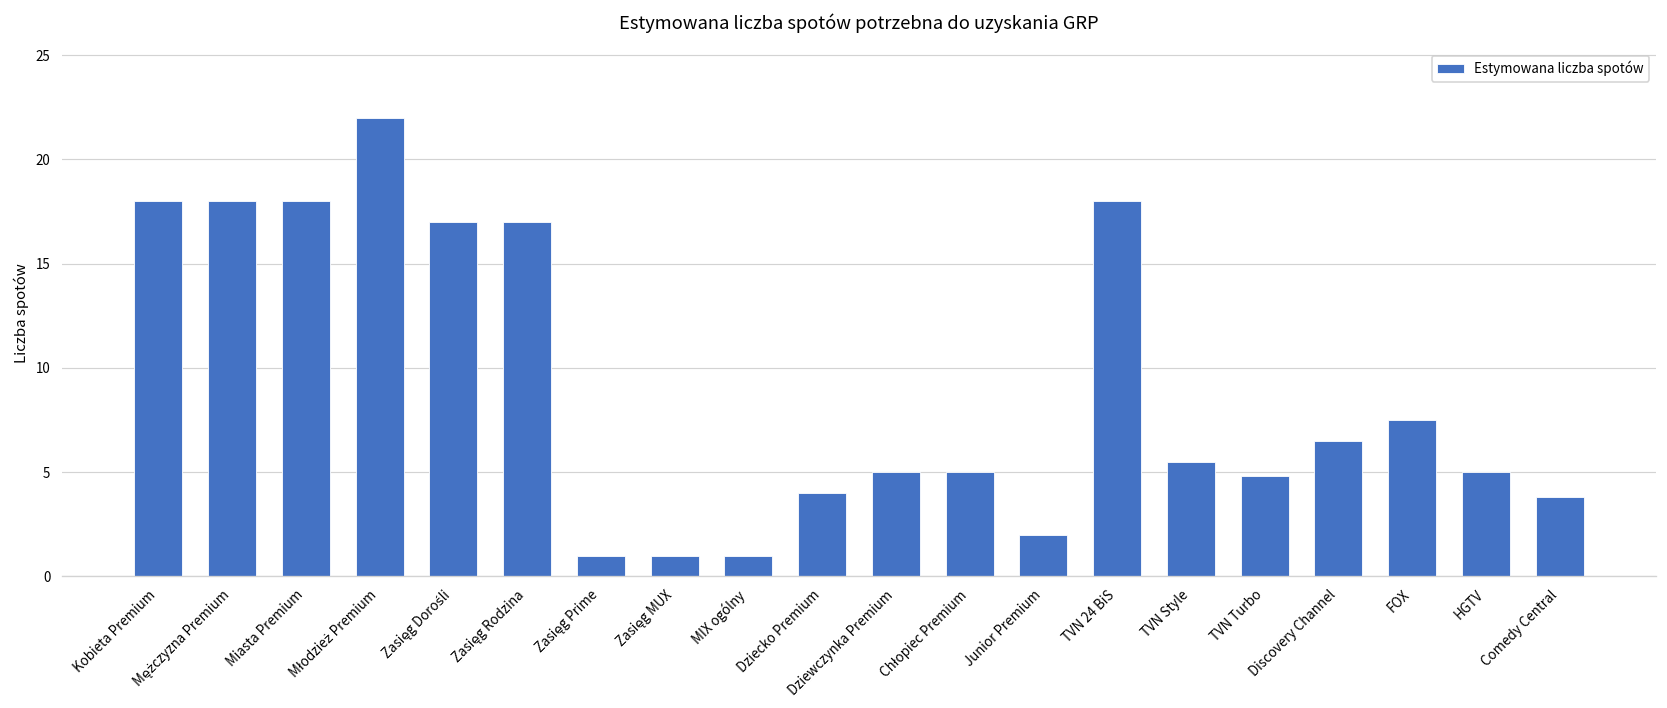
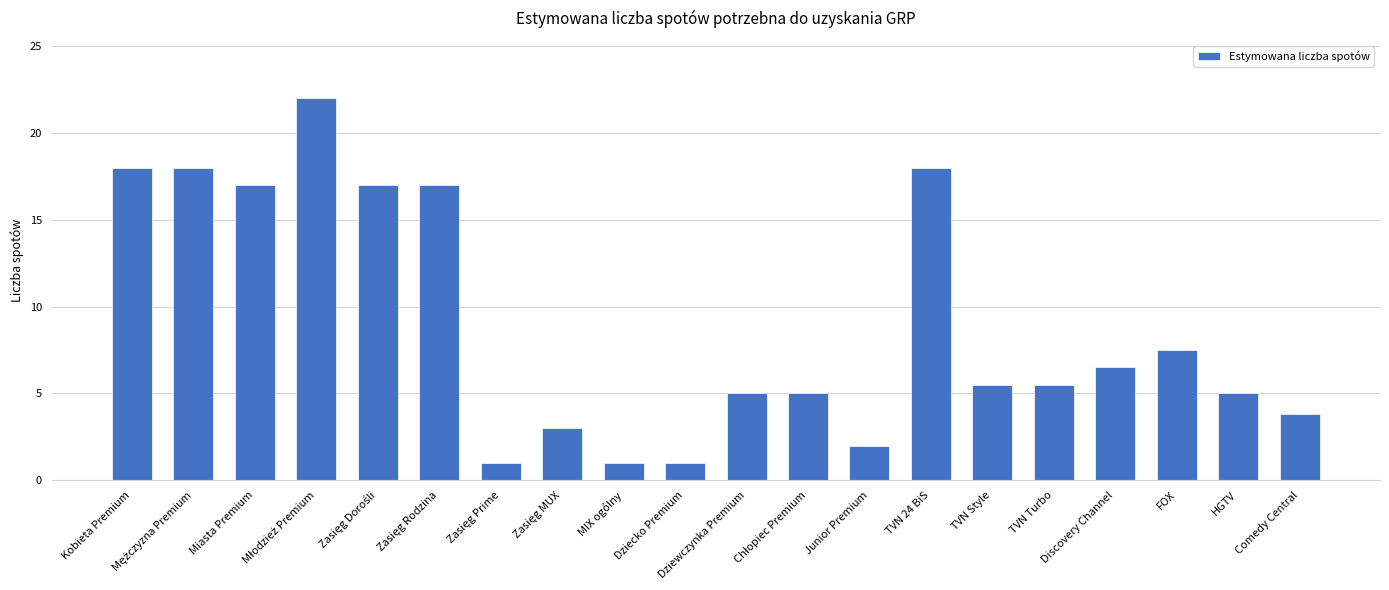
  {
    "Kobieta Premium": 18.0,
    "Mężczyzna Premium": 18.0,
-   "Miasta Premium": 18,
+   "Miasta Premium": 17,
    "Młodzież Premium": 22.0,
    "Zasięg Dorośli": 17.0,
    "Zasięg Rodzina": 17.0,
    "Zasięg Prime": 1.0,
-   "Zasięg MUX": 1,
+   "Zasięg MUX": 3,
    "MIX ogólny": 1.0,
-   "Dziecko Premium": 4,
+   "Dziecko Premium": 1,
    "Dziewczynka Premium": 5.0,
    "Chłopiec Premium": 5.0,
    "Junior Premium": 2.0,
    "TVN 24 BiS": 18.0,
    "TVN Style": 5.5,
-   "TVN Turbo": 4.8,
+   "TVN Turbo": 5.5,
    "Discovery Channel": 6.5,
    "FOX": 7.5,
    "HGTV": 5.0,
    "Comedy Central": 3.8
  }
